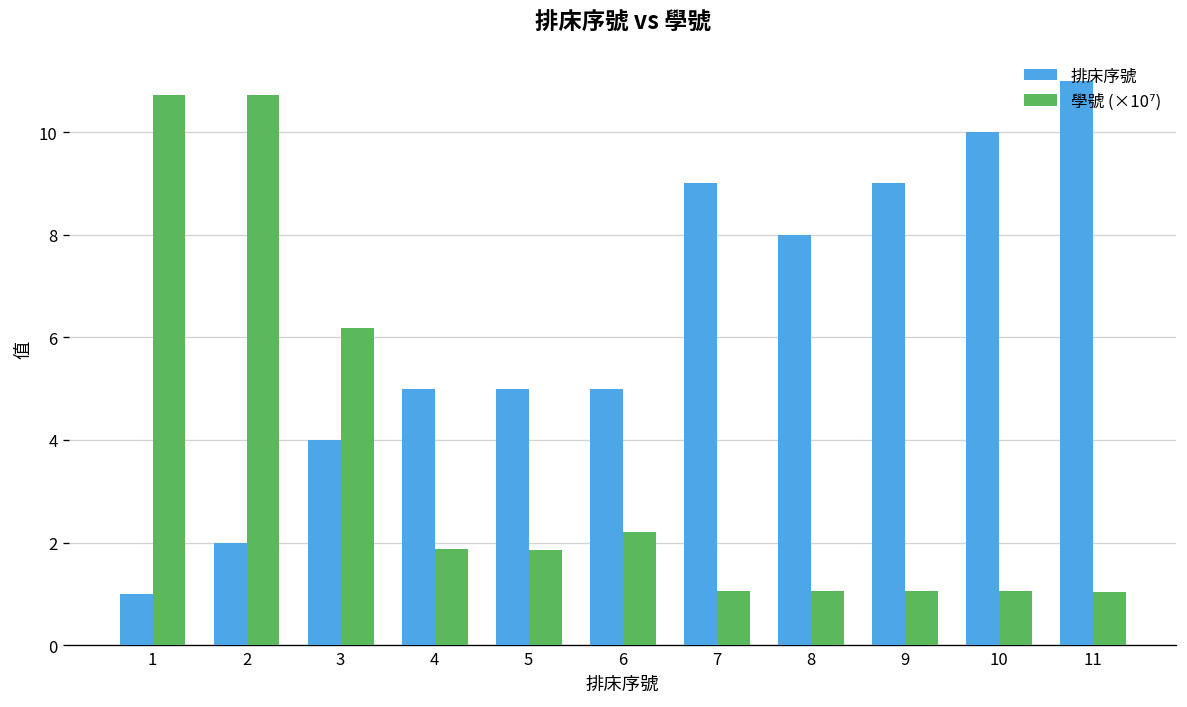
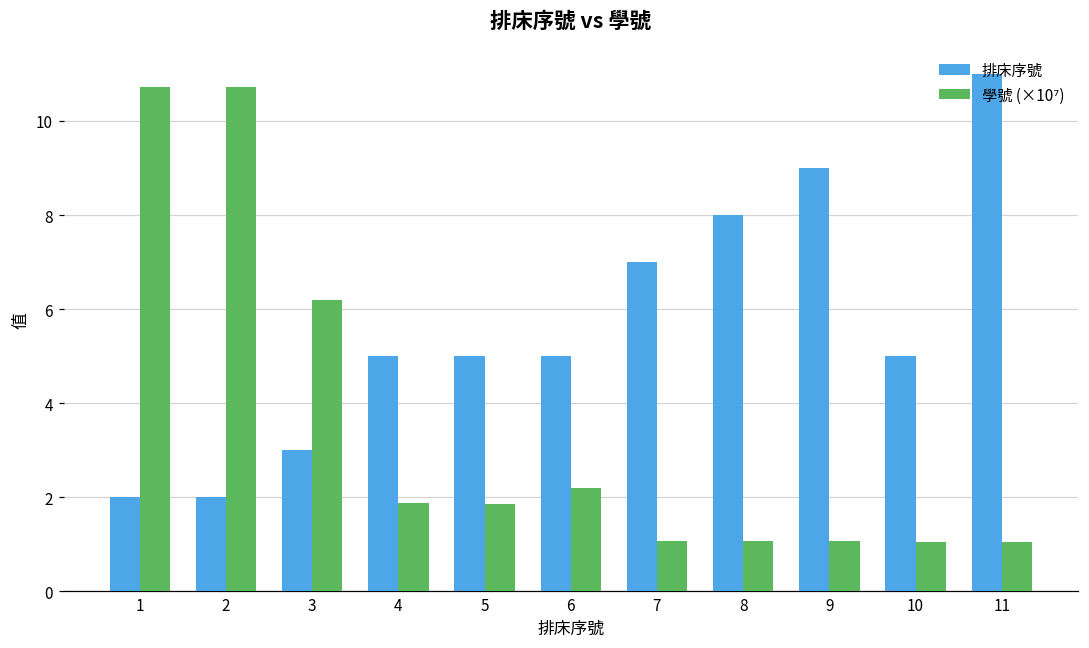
  {
    "排床序號": {
-     "1": 1,
+     "1": 2,
      "2": 2,
-     "3": 4,
+     "3": 3,
      "4": 5,
      "5": 5,
      "6": 5,
-     "7": 9,
+     "7": 7,
      "8": 8,
      "9": 9,
-     "10": 10,
+     "10": 5,
      "11": 11
    },
    "學號 (×10⁷)": {
      "1": 10.7,
      "2": 10.7,
      "3": 6.2,
      "4": 1.9,
      "5": 1.9,
      "6": 2.2,
      "7": 1.1,
      "8": 1.1,
      "9": 1.1,
      "10": 1,
      "11": 1
    }
  }
